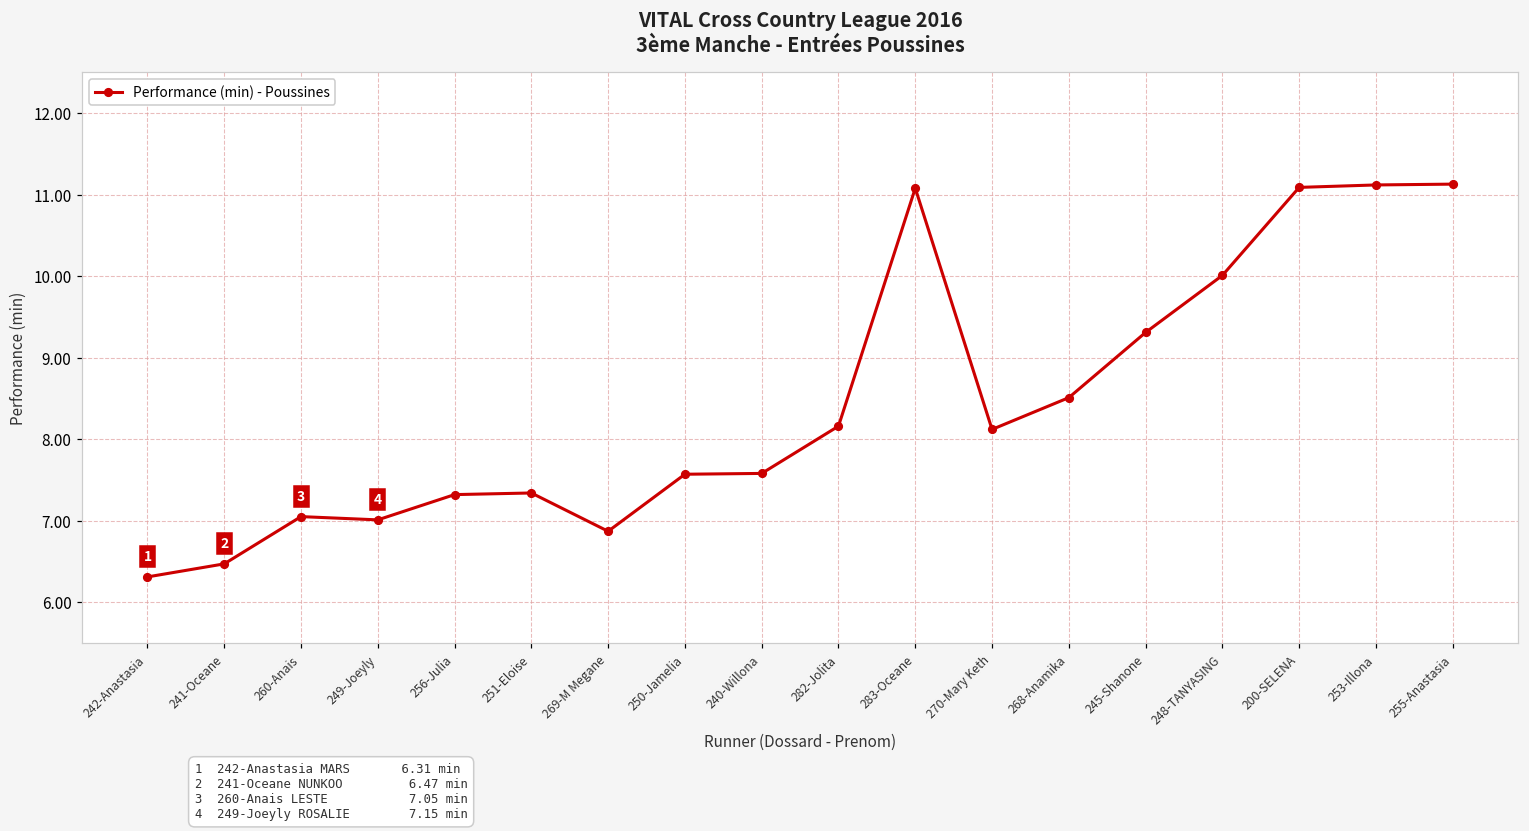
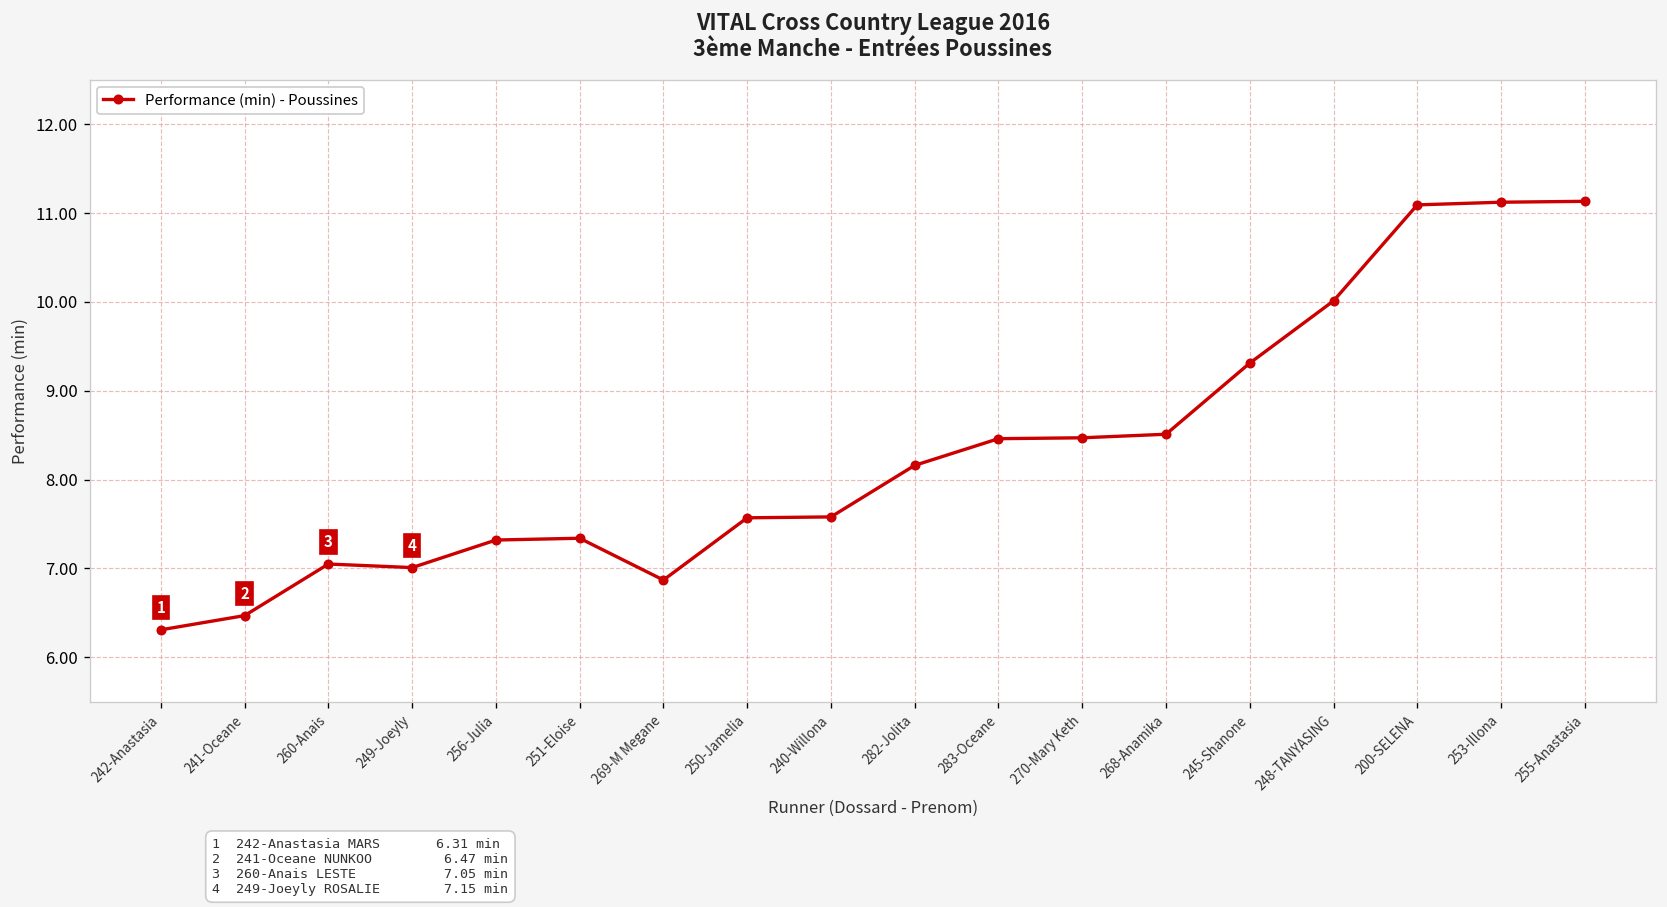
  {
    "256-Julia": 7.3,
    "251-Eloise": 7.3,
    "269-M Megane": 6.9,
    "250-Jamelia": 7.6,
    "240-Willona": 7.6,
    "282-Jolita": 8.2,
-   "283-Oceane": 11.1,
-   "270-Mary Keth": 8.1,
+   "283-Oceane": 8.5,
+   "270-Mary Keth": 8.5,
    "268-Anamika": 8.5,
    "245-Shanone": 9.3,
    "248-TANYASING": 10.0,
    "200-SELENA": 11.1,
    "253-Illona": 11.1,
    "255-Anastasia": 11.1
  }
